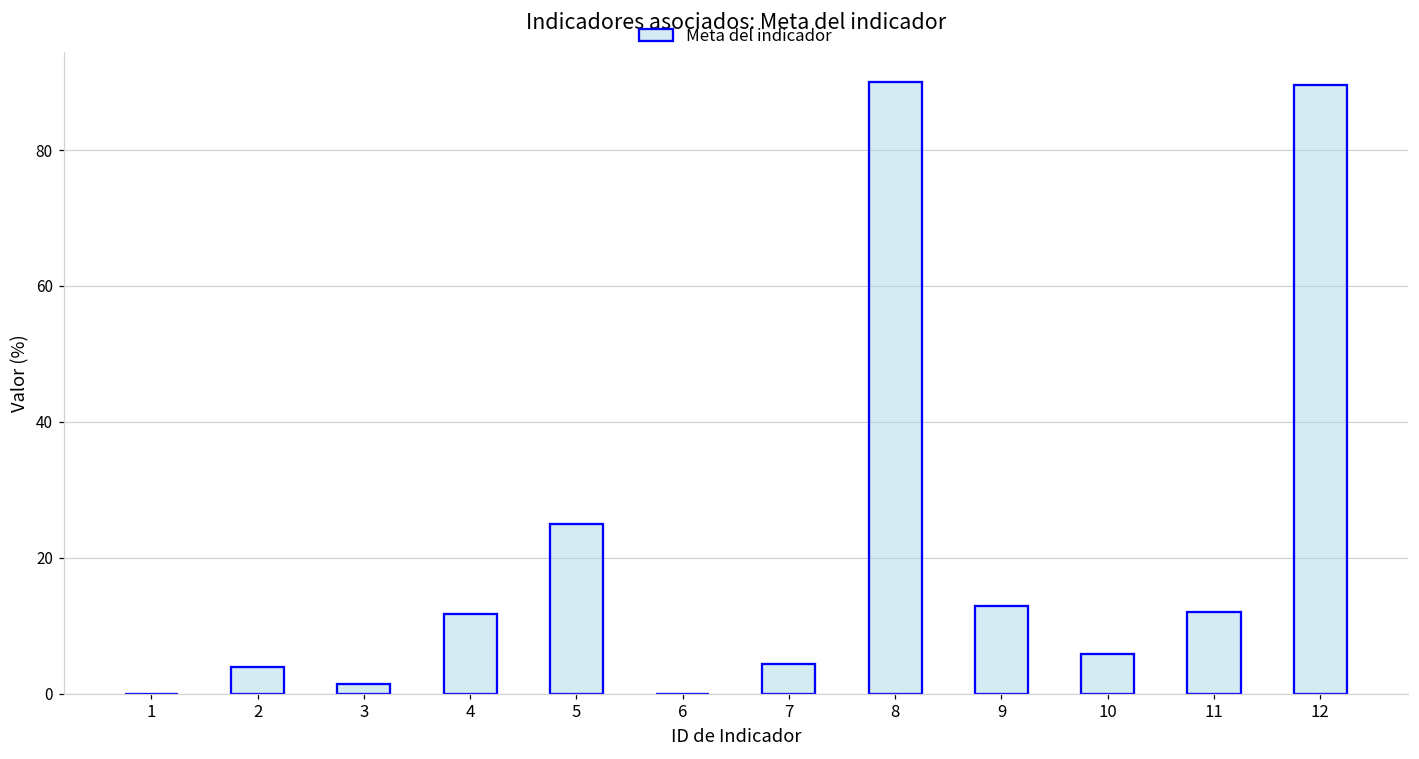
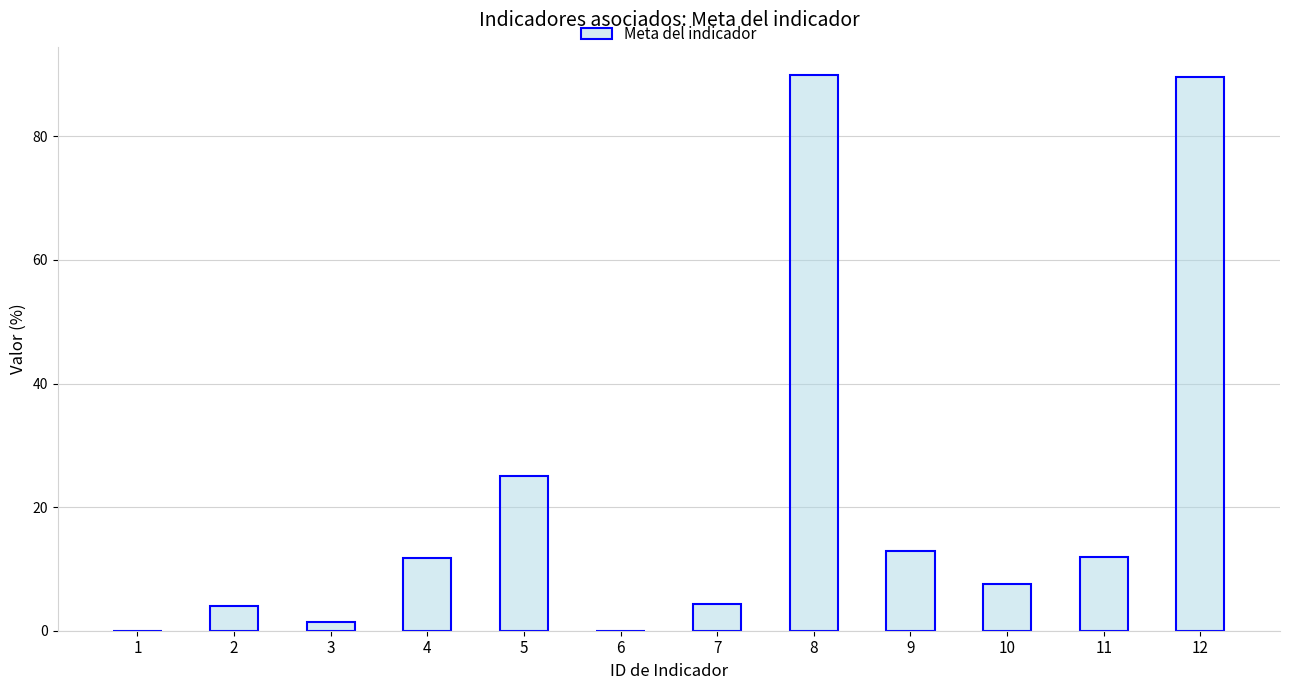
  {
    "2": 4,
    "3": 1,
    "4": 12,
    "5": 25,
    "6": 0,
    "7": 4,
    "8": 90,
    "9": 13,
-   "10": 6,
+   "10": 8,
    "11": 12,
    "12": 90
  }
